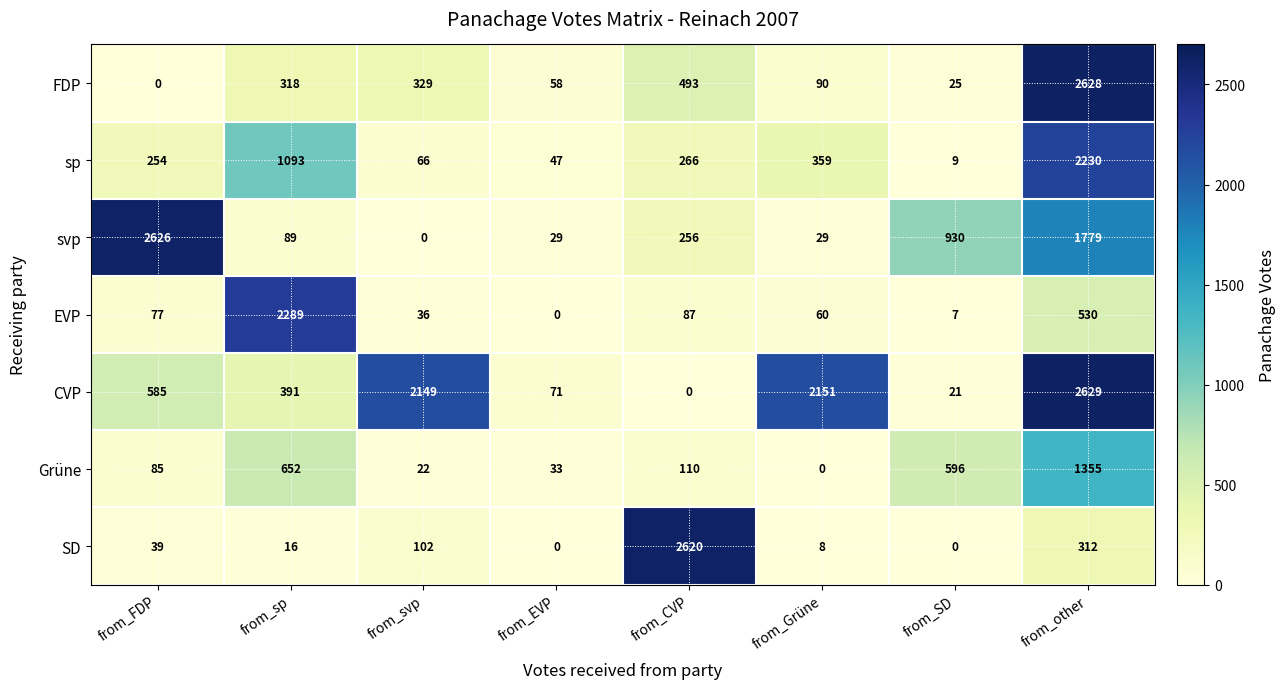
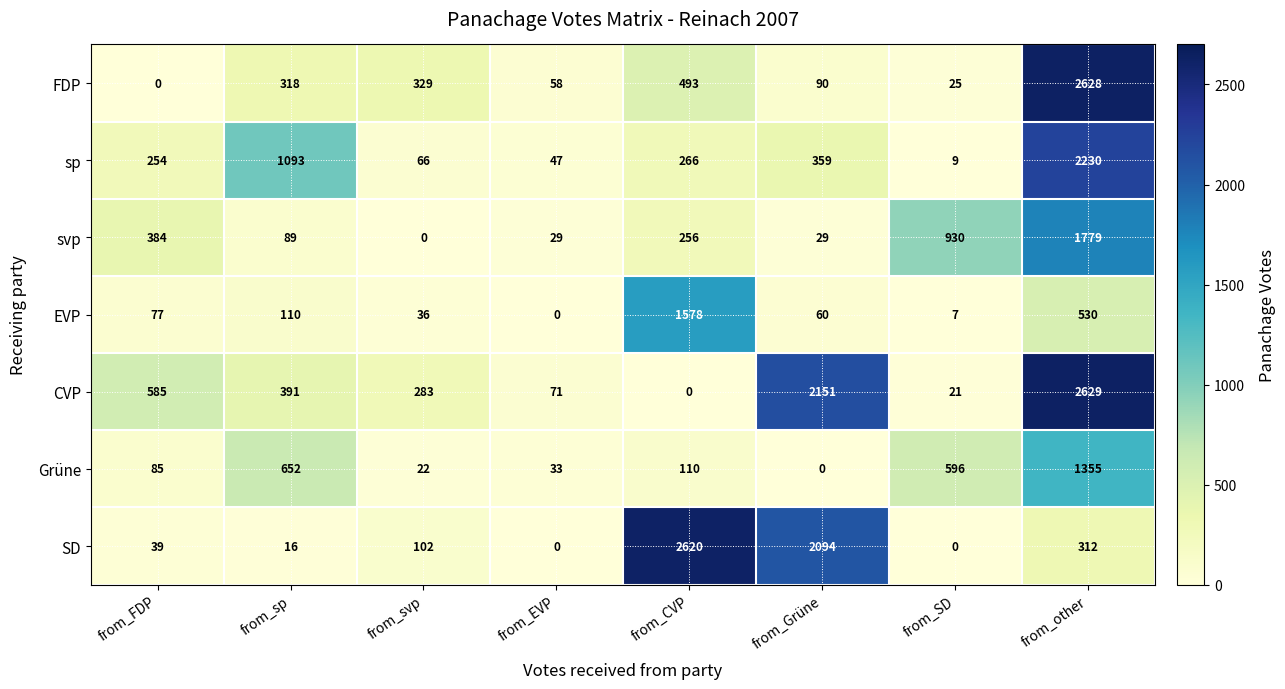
  {
    "FDP": {
      "from_FDP": 0,
      "from_sp": 318,
      "from_svp": 329,
      "from_EVP": 58,
      "from_CVP": 493,
      "from_Grüne": 90,
      "from_SD": 25,
      "from_other": 2628
    },
    "sp": {
      "from_FDP": 254,
      "from_sp": 1093,
      "from_svp": 66,
      "from_EVP": 47,
      "from_CVP": 266,
      "from_Grüne": 359,
      "from_SD": 9,
      "from_other": 2230
    },
    "svp": {
-     "from_FDP": 2626,
+     "from_FDP": 384,
      "from_sp": 89,
      "from_svp": 0,
      "from_EVP": 29,
      "from_CVP": 256,
      "from_Grüne": 29,
      "from_SD": 930,
      "from_other": 1779
    },
    "EVP": {
      "from_FDP": 77,
-     "from_sp": 2289,
+     "from_sp": 110,
      "from_svp": 36,
      "from_EVP": 0,
-     "from_CVP": 87,
+     "from_CVP": 1578,
      "from_Grüne": 60,
      "from_SD": 7,
      "from_other": 530
    },
    "CVP": {
      "from_FDP": 585,
      "from_sp": 391,
-     "from_svp": 2149,
+     "from_svp": 283,
      "from_EVP": 71,
      "from_CVP": 0,
      "from_Grüne": 2151,
      "from_SD": 21,
      "from_other": 2629
    },
    "Grüne": {
      "from_FDP": 85,
      "from_sp": 652,
      "from_svp": 22,
      "from_EVP": 33,
      "from_CVP": 110,
      "from_Grüne": 0,
      "from_SD": 596,
      "from_other": 1355
    },
    "SD": {
      "from_FDP": 39,
      "from_sp": 16,
      "from_svp": 102,
      "from_EVP": 0,
      "from_CVP": 2620,
-     "from_Grüne": 8,
+     "from_Grüne": 2094,
      "from_SD": 0,
      "from_other": 312
    }
  }
